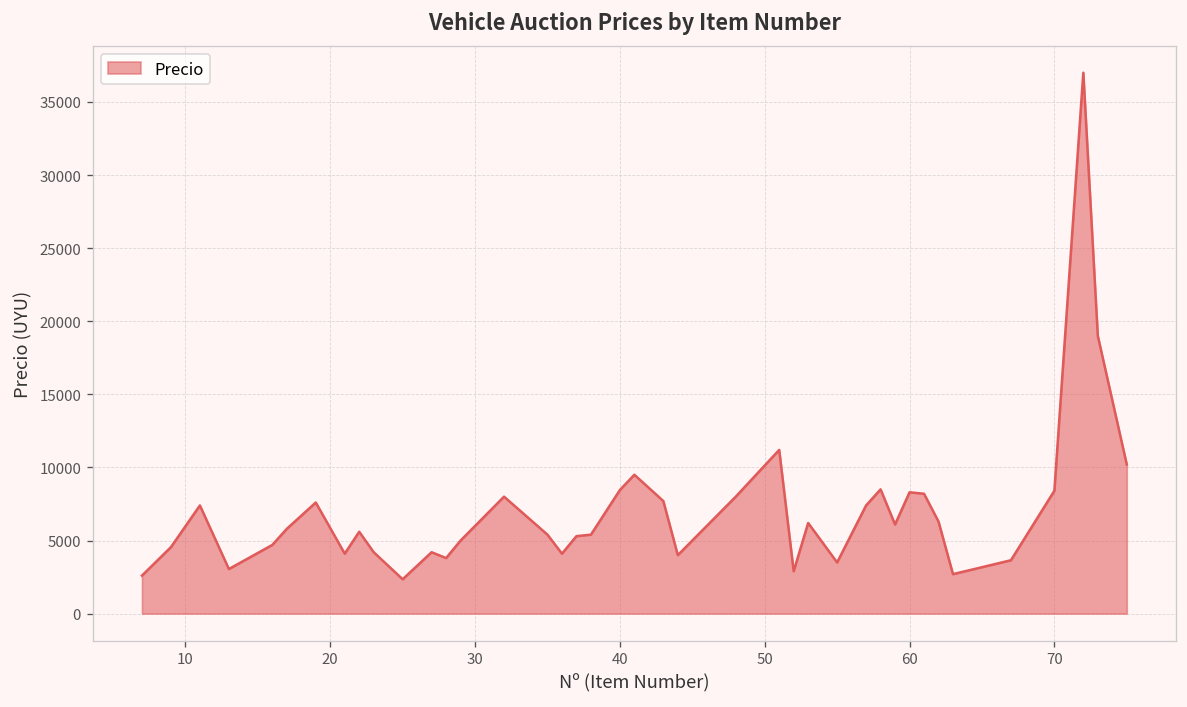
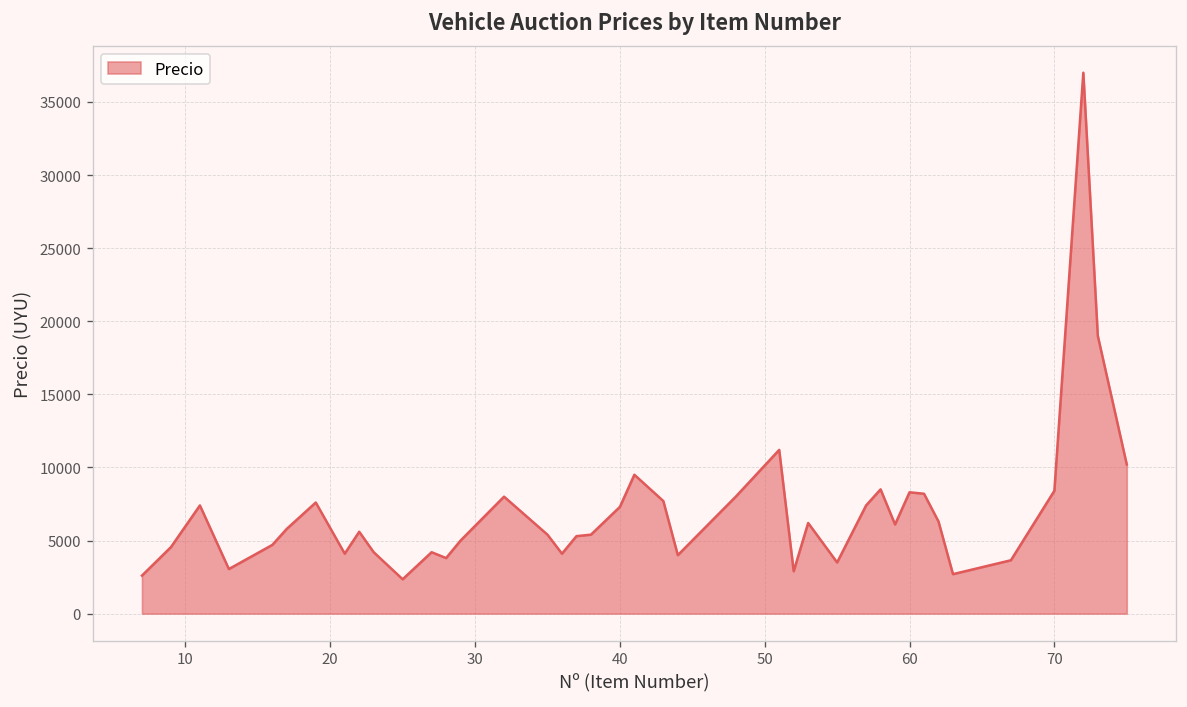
  {
-   "40": 8500,
+   "40": 7300,
    "60": 8300,
    "70": 8400
  }
